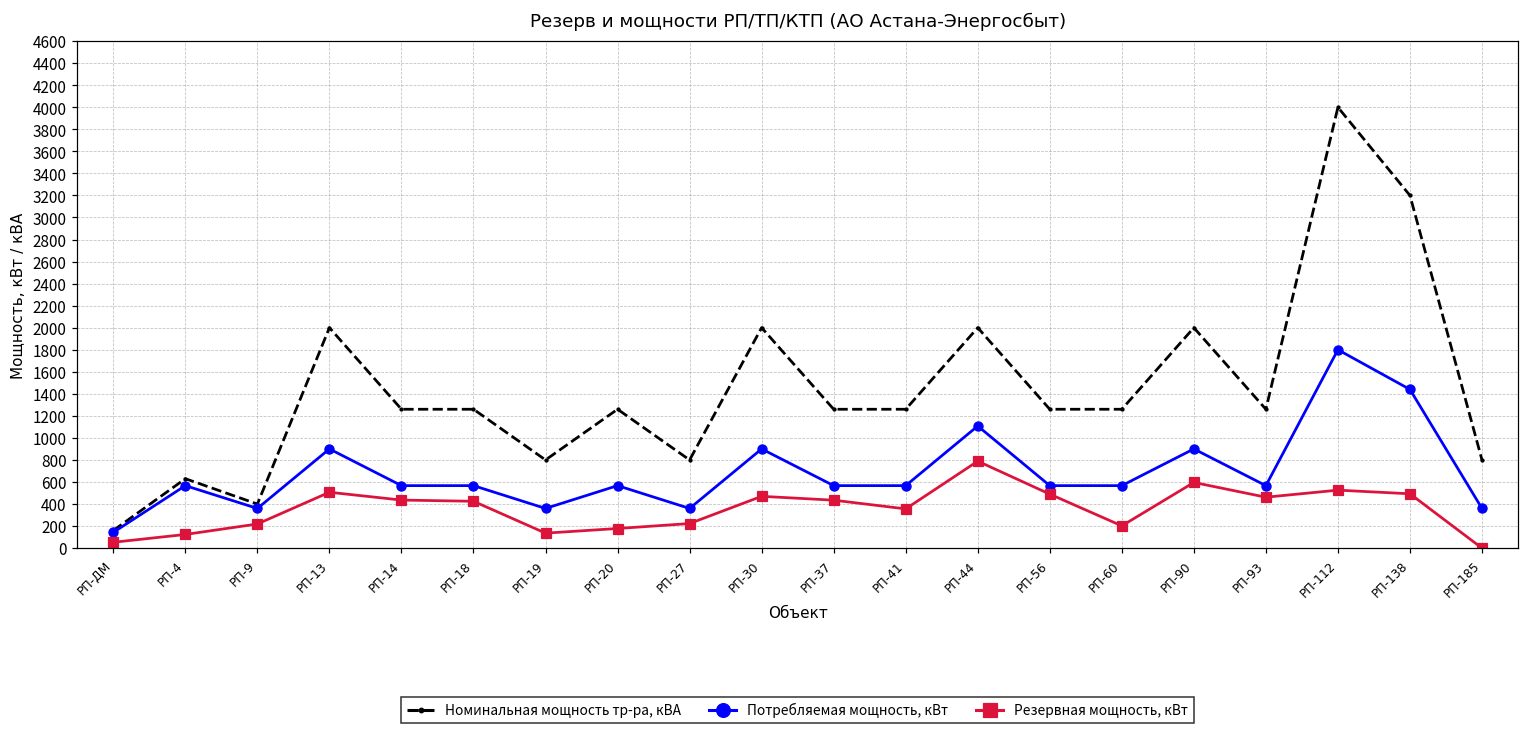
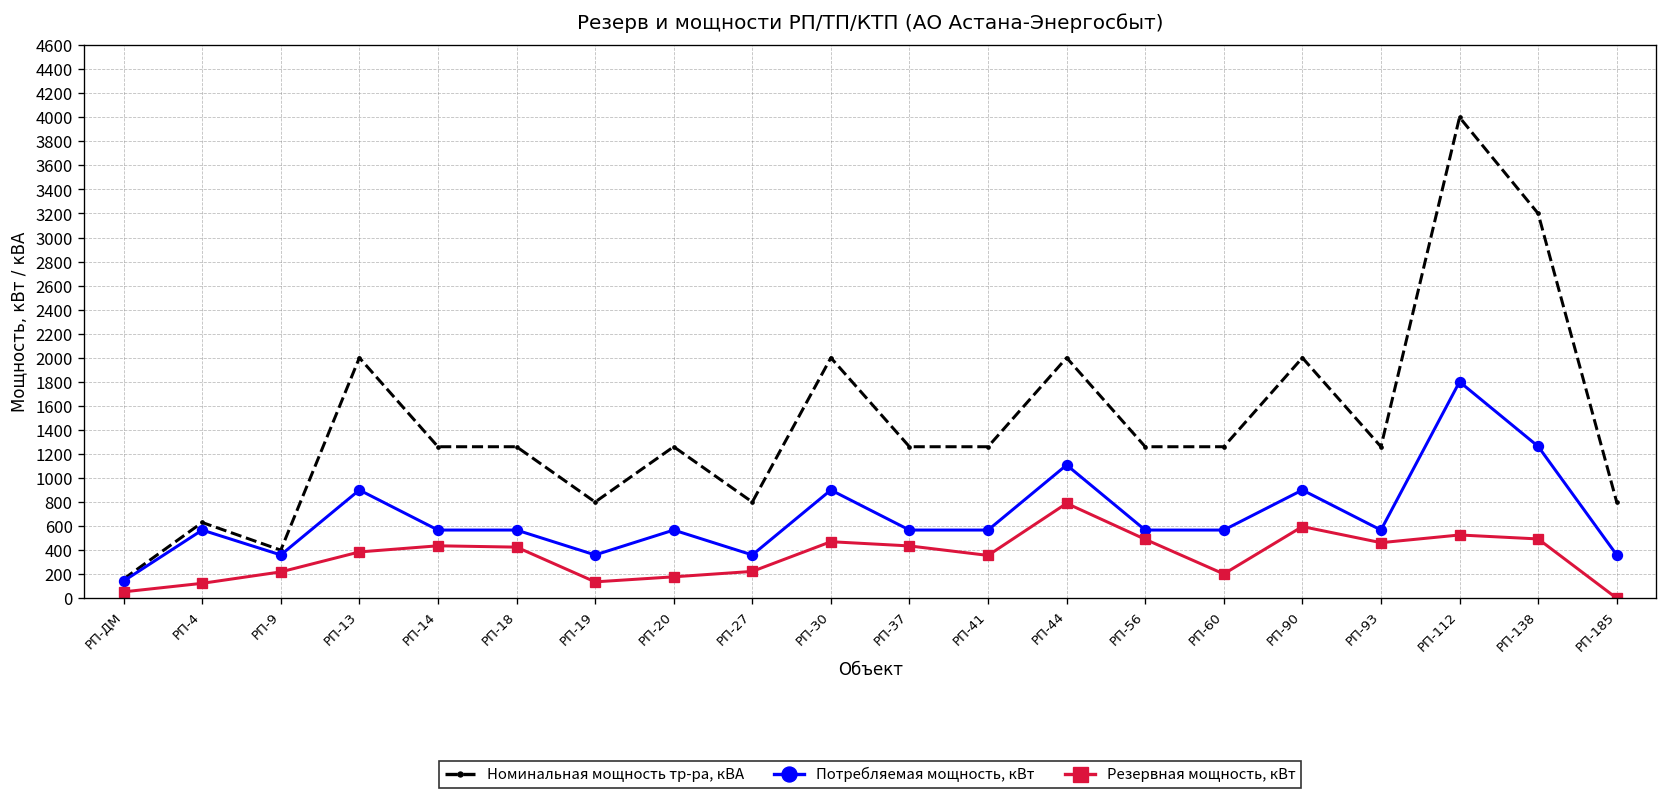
  {
    "Номинальная мощность тр-ра, кВА": {
      "РП-4": 630,
      "РП-9": 400,
      "РП-13": 2000,
      "РП-14": 1260,
      "РП-18": 1260,
      "РП-19": 800,
      "РП-20": 1260,
      "РП-27": 800,
      "РП-30": 2000,
      "РП-37": 1260,
      "РП-41": 1260,
      "РП-44": 2000,
      "РП-56": 1260,
      "РП-60": 1260,
      "РП-90": 2000,
      "РП-93": 1260,
      "РП-112": 4000,
      "РП-138": 3200,
      "РП-185": 800
    },
    "Потребляемая мощность, кВт": {
      "РП-4": 570,
      "РП-9": 360,
      "РП-13": 900,
      "РП-14": 570,
      "РП-18": 570,
      "РП-19": 360,
      "РП-20": 570,
      "РП-27": 360,
      "РП-30": 900,
      "РП-37": 570,
      "РП-41": 570,
      "РП-44": 1110,
      "РП-56": 570,
      "РП-60": 570,
      "РП-90": 900,
      "РП-93": 570,
      "РП-112": 1800,
-     "РП-138": 1440,
+     "РП-138": 1260,
      "РП-185": 360
    },
    "Резервная мощность, кВт": {
      "РП-ДМ": 50,
      "РП-4": 120,
      "РП-9": 220,
-     "РП-13": 510,
+     "РП-13": 390,
      "РП-14": 440,
      "РП-18": 430,
      "РП-19": 140,
      "РП-20": 180,
      "РП-27": 220,
      "РП-30": 470,
      "РП-37": 440,
      "РП-41": 360,
      "РП-44": 790,
      "РП-56": 490,
      "РП-60": 200,
      "РП-90": 600,
      "РП-93": 460,
      "РП-112": 530,
      "РП-138": 490,
      "РП-185": 0
    }
  }
